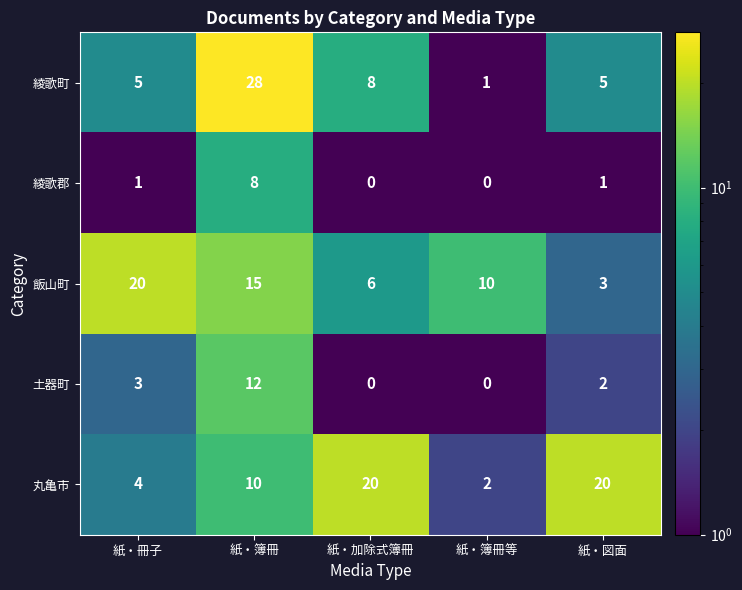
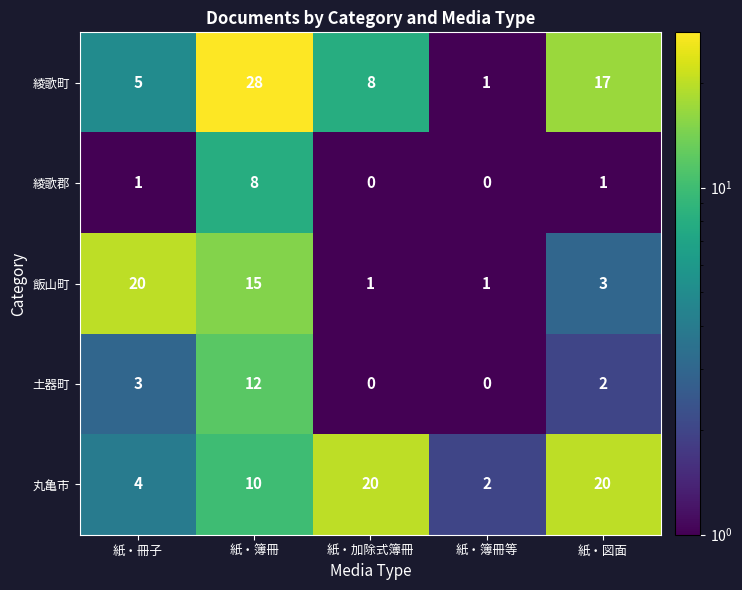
  {
    "綾歌町": {
      "紙・冊子": 5,
      "紙・簿冊": 28,
      "紙・加除式簿冊": 8,
      "紙・簿冊等": 1,
-     "紙・図面": 5
+     "紙・図面": 17
    },
    "綾歌郡": {
      "紙・冊子": 1,
      "紙・簿冊": 8,
      "紙・加除式簿冊": 0,
      "紙・簿冊等": 0,
      "紙・図面": 1
    },
    "飯山町": {
      "紙・冊子": 20,
      "紙・簿冊": 15,
-     "紙・加除式簿冊": 6,
-     "紙・簿冊等": 10,
+     "紙・加除式簿冊": 1,
+     "紙・簿冊等": 1,
      "紙・図面": 3
    },
    "土器町": {
      "紙・冊子": 3,
      "紙・簿冊": 12,
      "紙・加除式簿冊": 0,
      "紙・簿冊等": 0,
      "紙・図面": 2
    },
    "丸亀市": {
      "紙・冊子": 4,
      "紙・簿冊": 10,
      "紙・加除式簿冊": 20,
      "紙・簿冊等": 2,
      "紙・図面": 20
    }
  }
